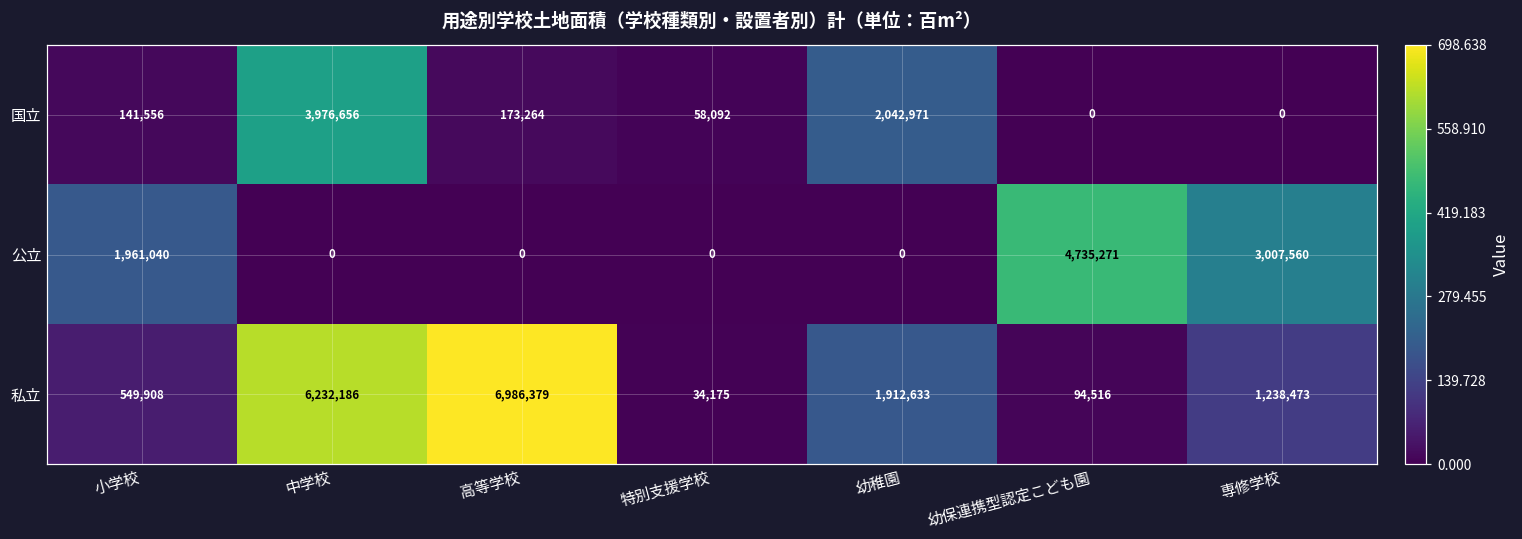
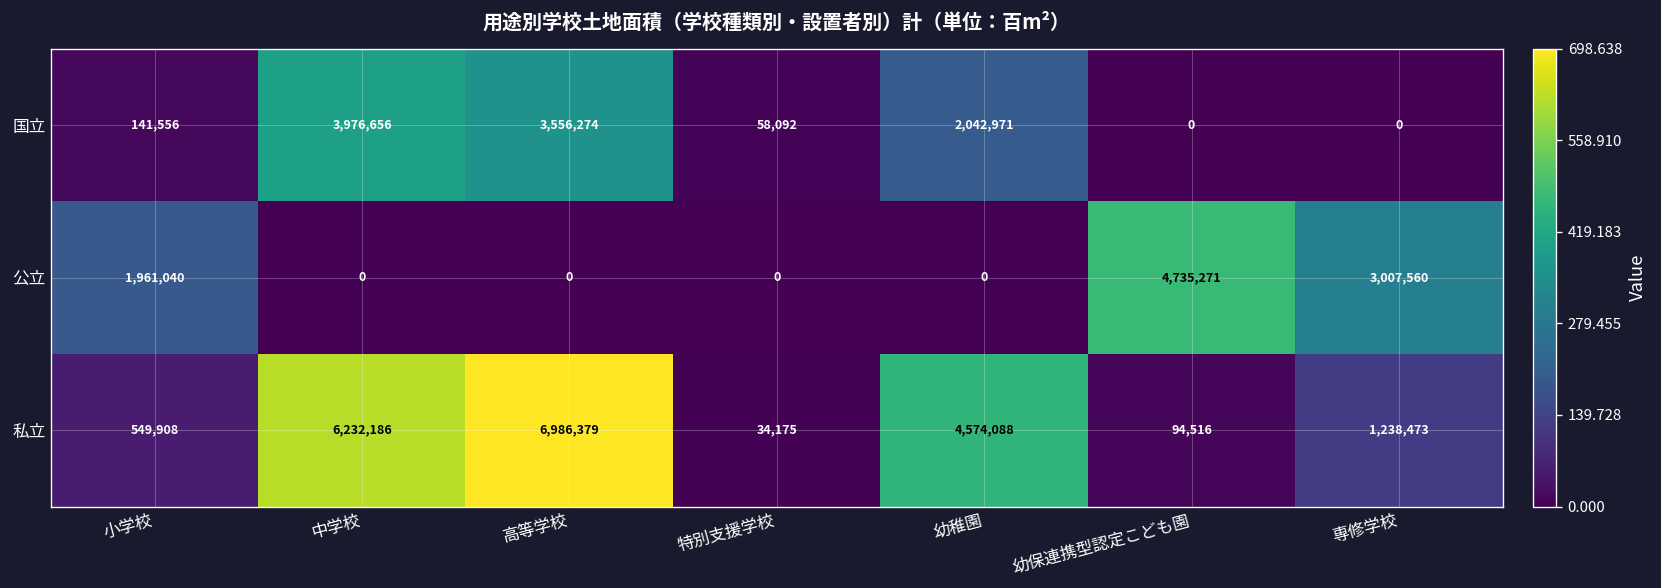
  {
    "国立": {
      "小学校": "141,556",
      "中学校": "3,976,656",
-     "高等学校": "173,264",
+     "高等学校": "3,556,274",
      "特別支援学校": "58,092",
      "幼稚園": "2,042,971",
      "幼保連携型認定こども園": "0",
      "専修学校": "0"
    },
    "公立": {
      "小学校": "1,961,040",
      "中学校": "0",
      "高等学校": "0",
      "特別支援学校": "0",
      "幼稚園": "0",
      "幼保連携型認定こども園": "4,735,271",
      "専修学校": "3,007,560"
    },
    "私立": {
      "小学校": "549,908",
      "中学校": "6,232,186",
      "高等学校": "6,986,379",
      "特別支援学校": "34,175",
-     "幼稚園": "1,912,633",
+     "幼稚園": "4,574,088",
      "幼保連携型認定こども園": "94,516",
      "専修学校": "1,238,473"
    }
  }
